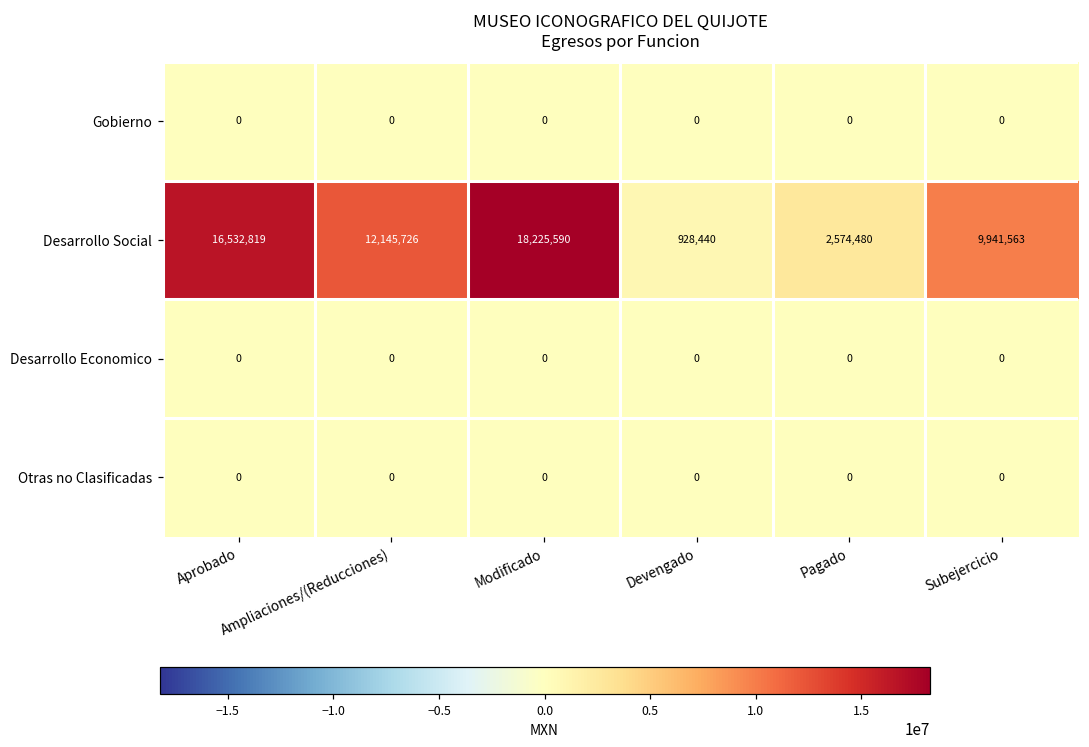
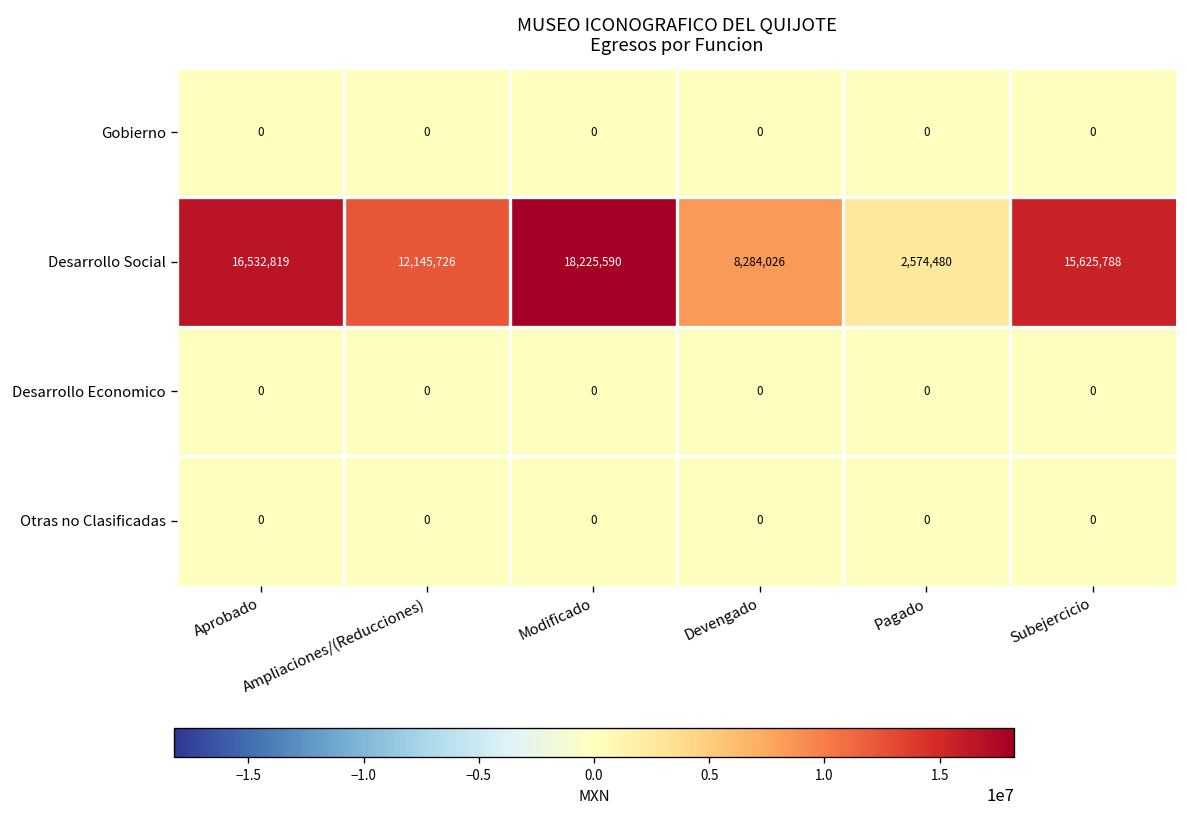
  {
    "Gobierno": {
      "Aprobado": "0",
      "Ampliaciones/(Reducciones)": "0",
      "Modificado": "0",
      "Devengado": "0",
      "Pagado": "0",
      "Subejercicio": "0"
    },
    "Desarrollo Social": {
      "Aprobado": "16,532,819",
      "Ampliaciones/(Reducciones)": "12,145,726",
      "Modificado": "18,225,590",
-     "Devengado": "928,440",
+     "Devengado": "8,284,026",
      "Pagado": "2,574,480",
-     "Subejercicio": "9,941,563"
+     "Subejercicio": "15,625,788"
    },
    "Desarrollo Economico": {
      "Aprobado": "0",
      "Ampliaciones/(Reducciones)": "0",
      "Modificado": "0",
      "Devengado": "0",
      "Pagado": "0",
      "Subejercicio": "0"
    },
    "Otras no Clasificadas": {
      "Aprobado": "0",
      "Ampliaciones/(Reducciones)": "0",
      "Modificado": "0",
      "Devengado": "0",
      "Pagado": "0",
      "Subejercicio": "0"
    }
  }
